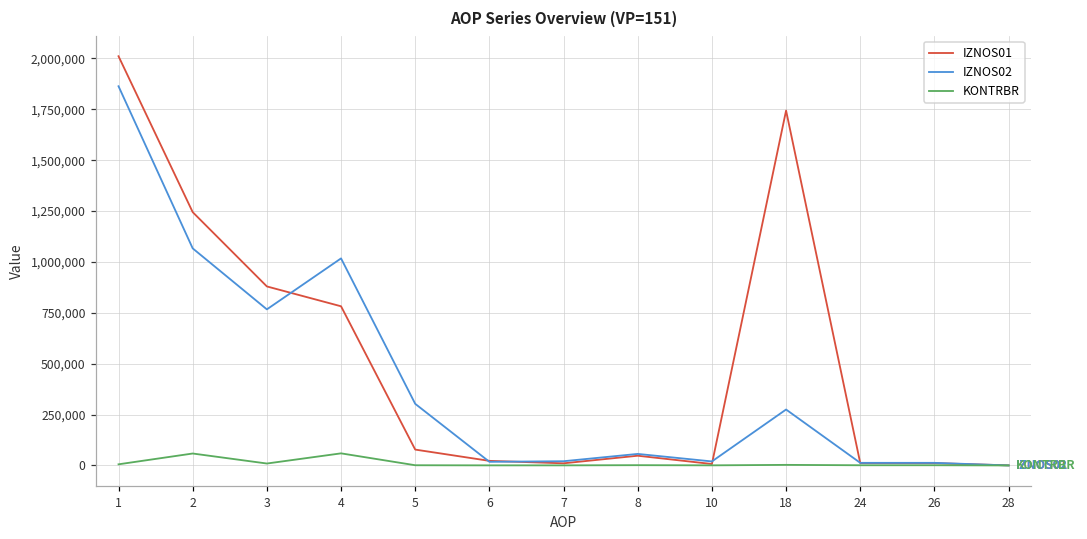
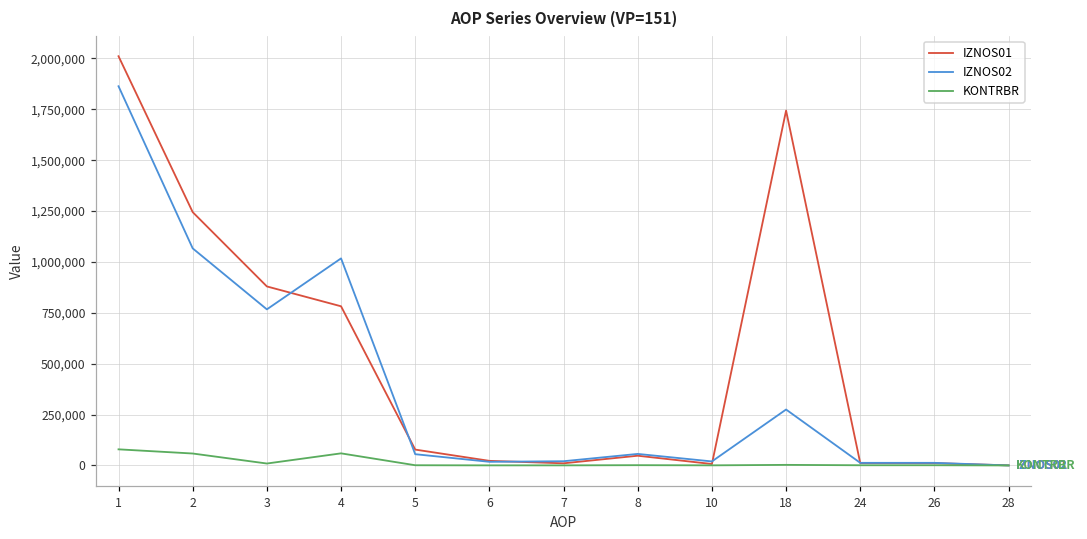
  {
    "IZNOS01": {
      "1": "2,010,000",
      "2": "1,240,000",
      "3": "880,000",
      "4": "780,000",
      "5": "80,000",
      "18": "1,740,000"
    },
    "IZNOS02": {
      "1": "1,860,000",
      "2": "1,070,000",
      "3": "770,000",
      "4": "1,020,000",
-     "5": "300,000",
+     "5": "60,000",
      "18": "270,000"
    },
    "KONTRBR": {
-     "1": "10,000",
+     "1": "80,000",
      "2": "60,000",
      "3": "10,000",
      "4": "60,000",
      "5": "0",
      "6": "0",
      "8": "0",
      "18": "0"
    }
  }
